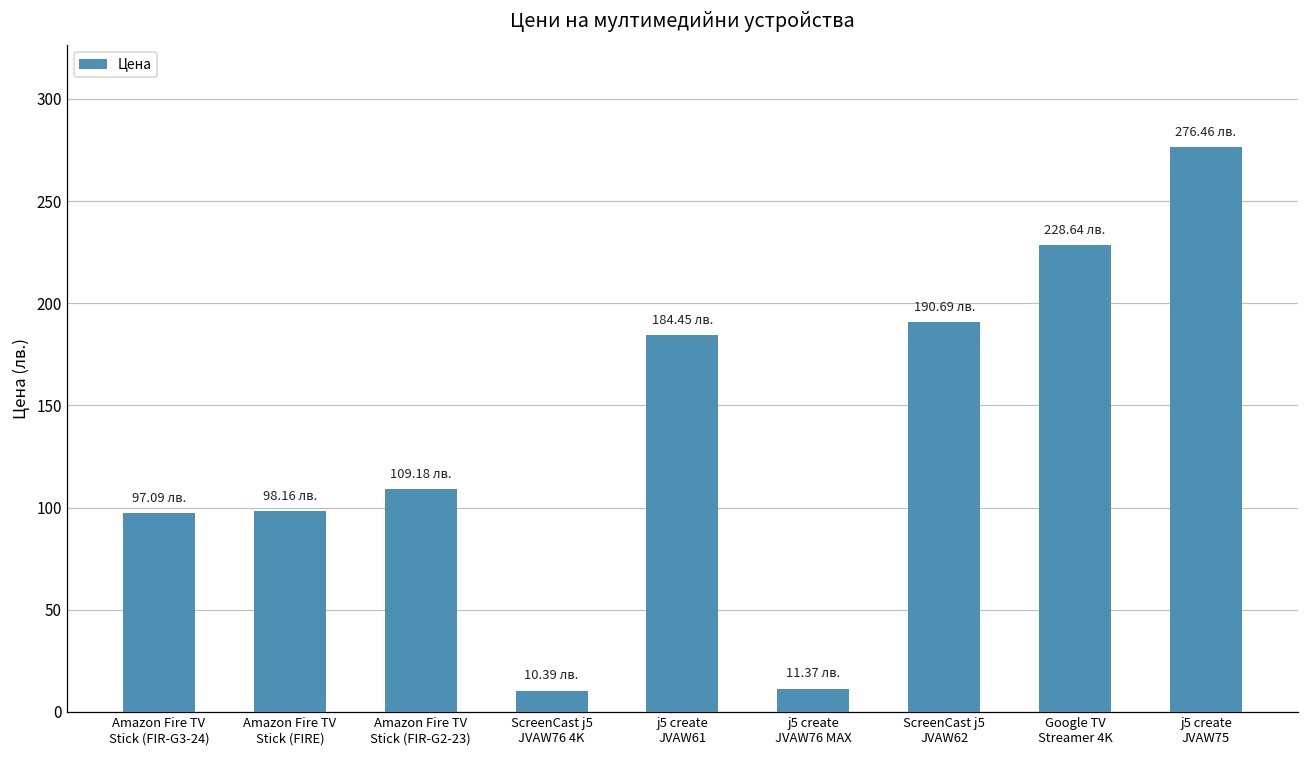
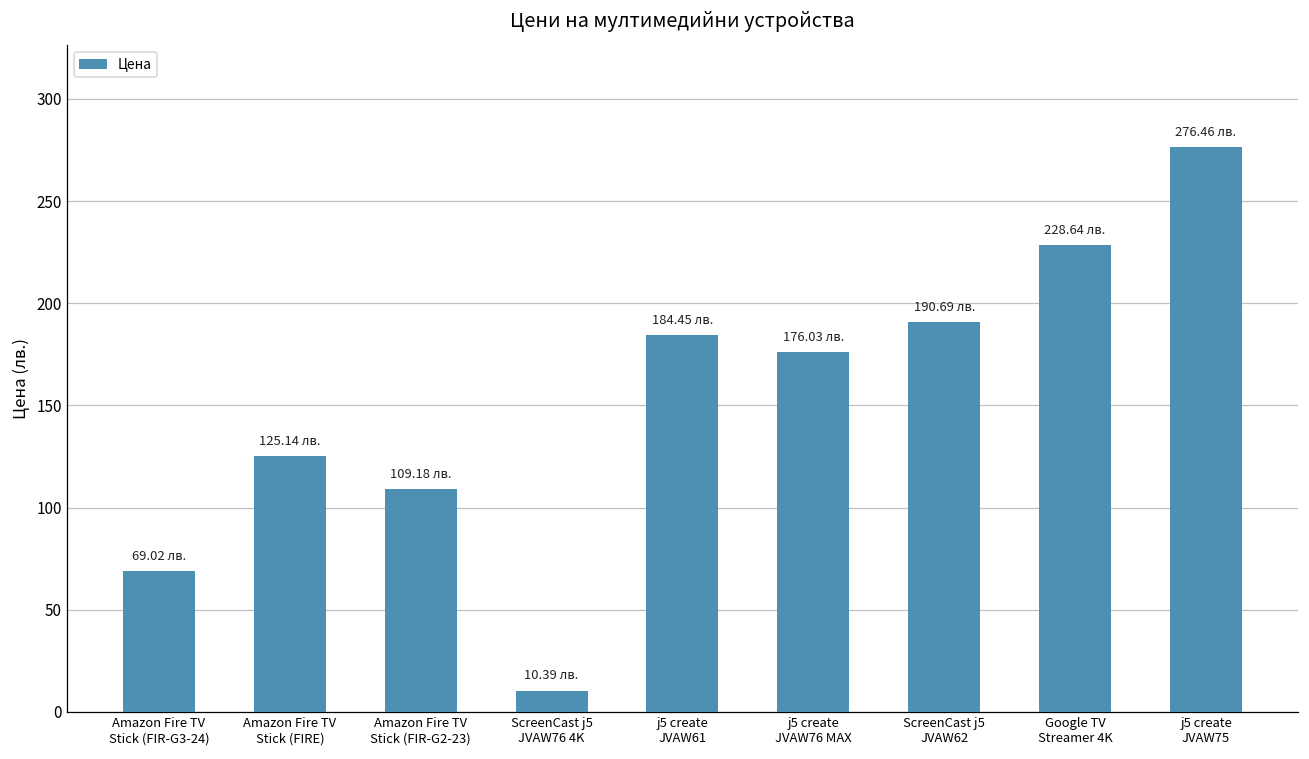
  {
-   "Amazon Fire TV Stick (FIR-G3-24)": 97.09,
-   "Amazon Fire TV Stick (FIRE)": 98.16,
+   "Amazon Fire TV Stick (FIR-G3-24)": 69.02,
+   "Amazon Fire TV Stick (FIRE)": 125.14,
    "Amazon Fire TV Stick (FIR-G2-23)": 109.18,
    "ScreenCast j5 JVAW76 4K": 10.39,
    "j5 create JVAW61": 184.45,
-   "j5 create JVAW76 MAX": 11.37,
+   "j5 create JVAW76 MAX": 176.03,
    "ScreenCast j5 JVAW62": 190.69,
    "Google TV Streamer 4K": 228.64,
    "j5 create JVAW75": 276.46
  }
